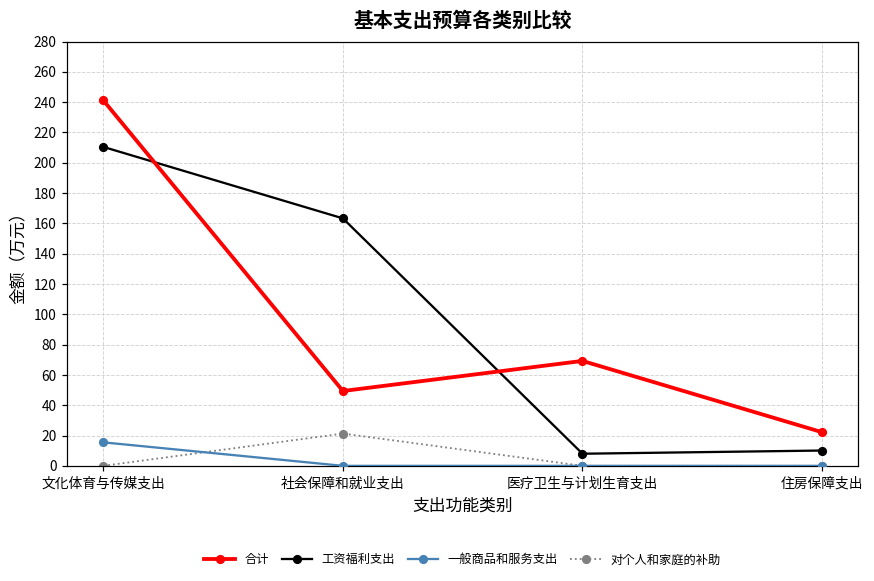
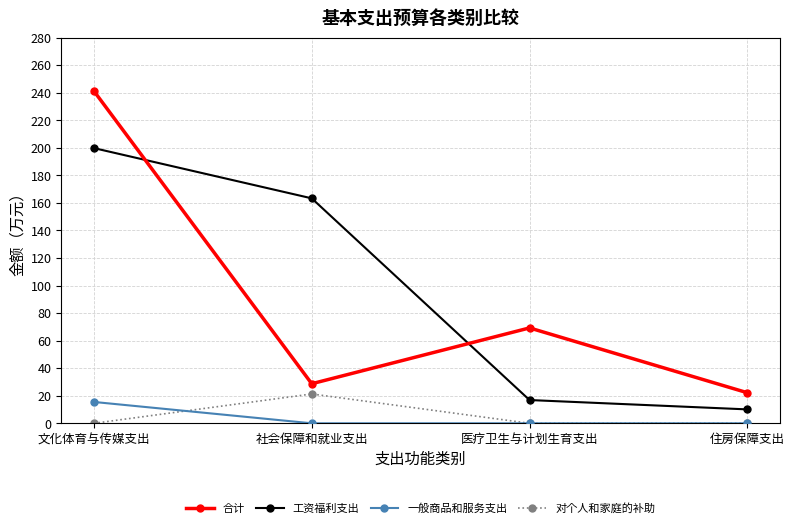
  {
    "合计": {
      "文化体育与传媒支出": 241,
-     "社会保障和就业支出": 49,
+     "社会保障和就业支出": 29,
      "医疗卫生与计划生育支出": 69,
      "住房保障支出": 22
    },
    "工资福利支出": {
-     "文化体育与传媒支出": 210,
+     "文化体育与传媒支出": 200,
      "社会保障和就业支出": 163,
-     "医疗卫生与计划生育支出": 8,
+     "医疗卫生与计划生育支出": 17,
      "住房保障支出": 10
    },
    "一般商品和服务支出": {
      "文化体育与传媒支出": 16,
      "社会保障和就业支出": 0
    },
    "对个人和家庭的补助": {
      "文化体育与传媒支出": 0,
      "社会保障和就业支出": 21
    }
  }
